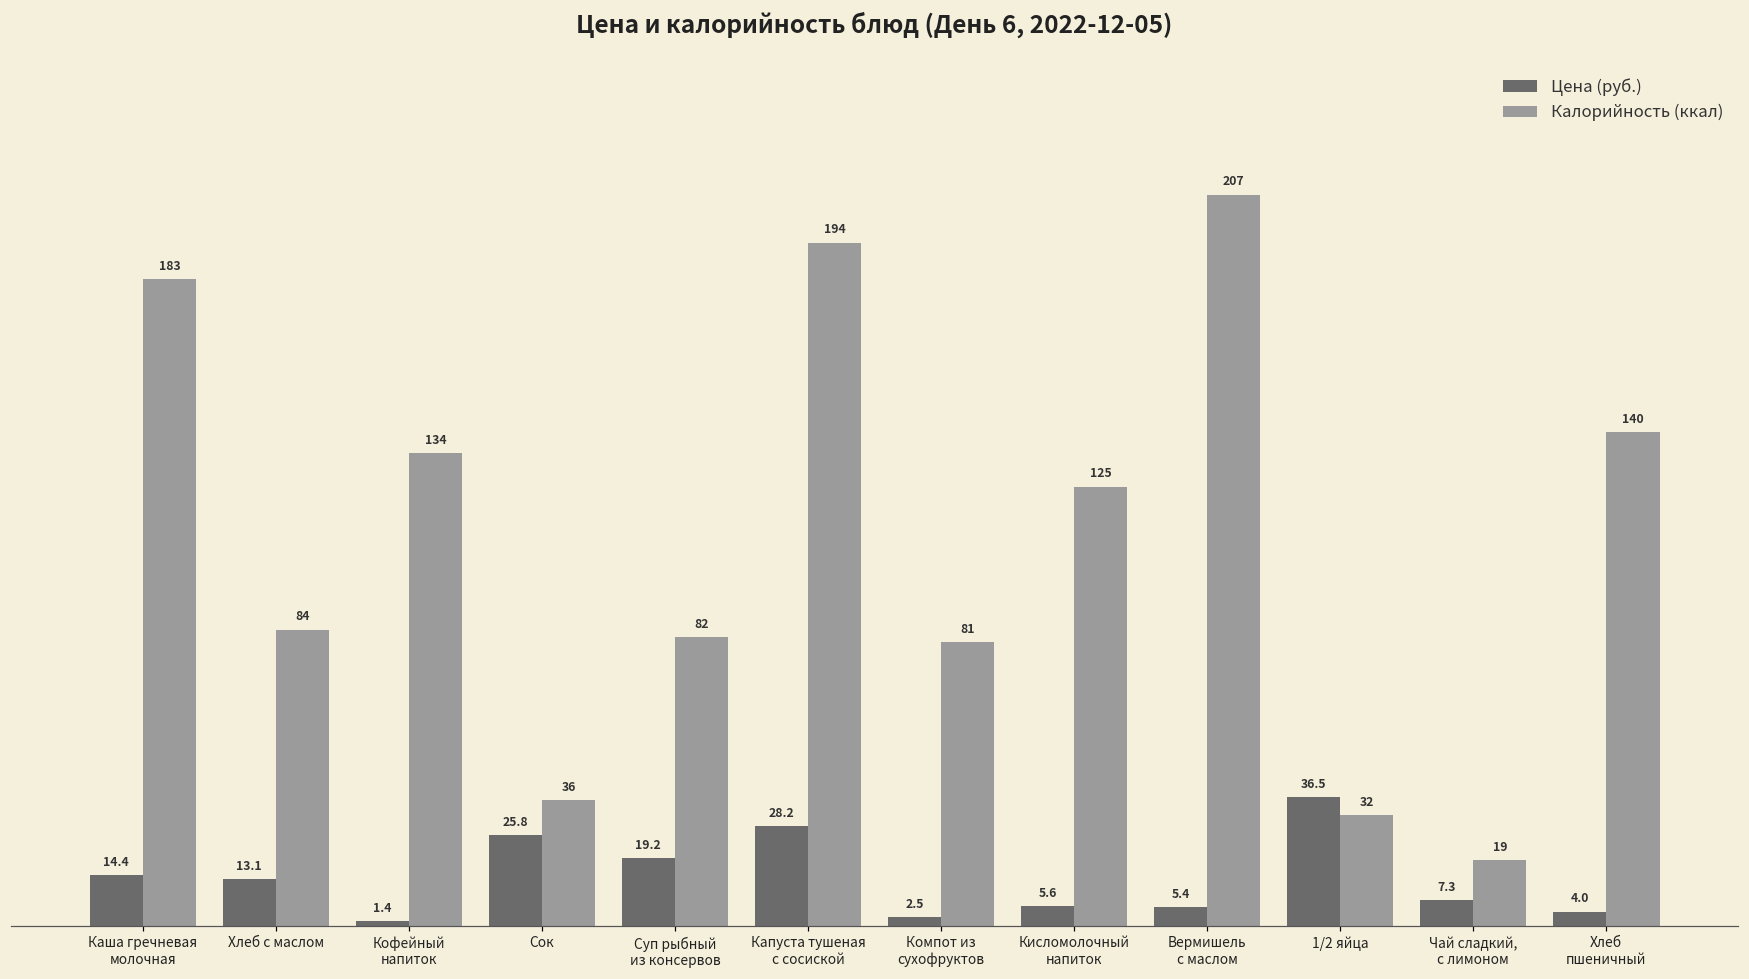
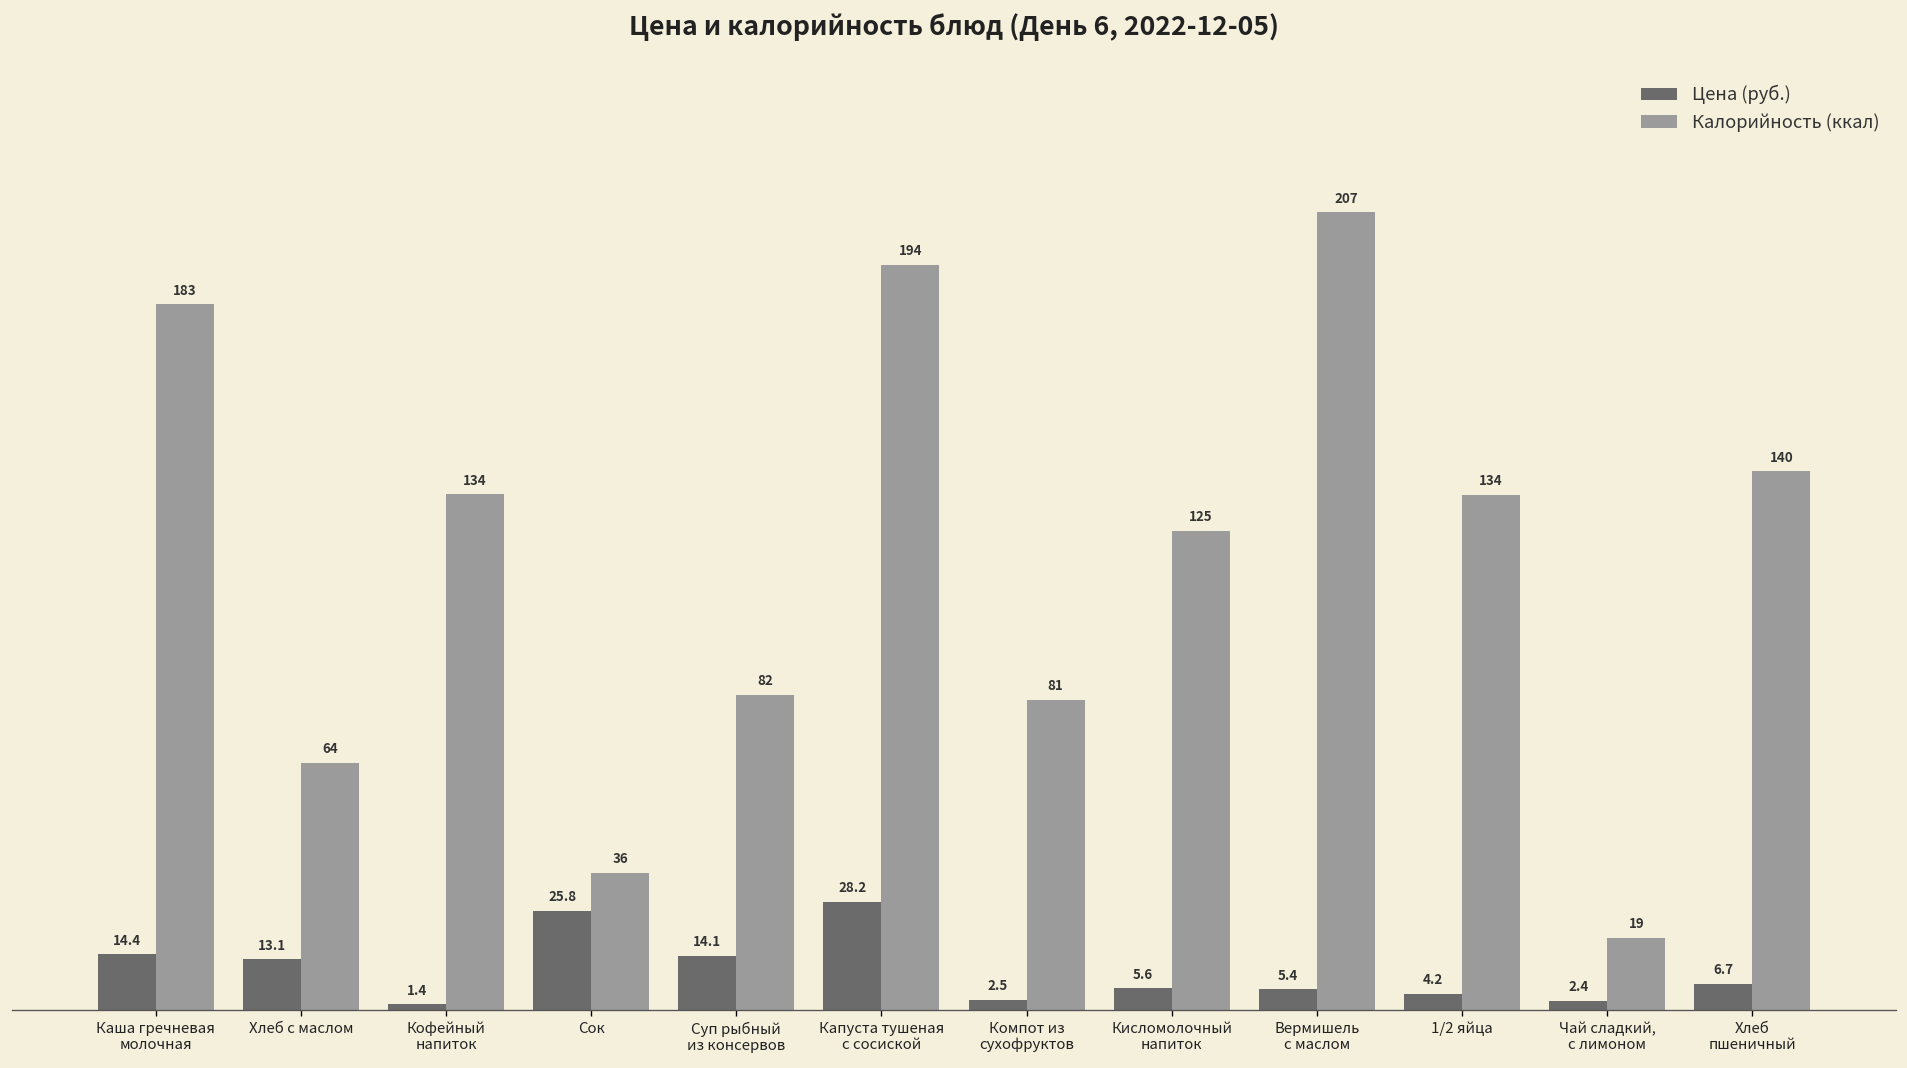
  {
    "Цена (руб.)": {
      "Каша гречневая молочная": 14.4,
      "Хлеб с маслом": 13.1,
      "Кофейный напиток": 1.4,
      "Сок": 25.8,
-     "Суп рыбный из консервов": 19.2,
+     "Суп рыбный из консервов": 14.1,
      "Капуста тушеная с сосиской": 28.2,
      "Компот из сухофруктов": 2.5,
      "Кисломолочный напиток": 5.6,
      "Вермишель с маслом": 5.4,
-     "1/2 яйца": 36.5,
-     "Чай сладкий, с лимоном": 7.3,
-     "Хлеб пшеничный": 4.0
+     "1/2 яйца": 4.2,
+     "Чай сладкий, с лимоном": 2.4,
+     "Хлеб пшеничный": 6.7
    },
    "Калорийность (ккал)": {
      "Каша гречневая молочная": 183,
-     "Хлеб с маслом": 84,
+     "Хлеб с маслом": 64,
      "Кофейный напиток": 134,
      "Сок": 36,
      "Суп рыбный из консервов": 82,
      "Капуста тушеная с сосиской": 194,
      "Компот из сухофруктов": 81,
      "Кисломолочный напиток": 125,
      "Вермишель с маслом": 207,
-     "1/2 яйца": 32,
+     "1/2 яйца": 134,
      "Чай сладкий, с лимоном": 19,
      "Хлеб пшеничный": 140
    }
  }
